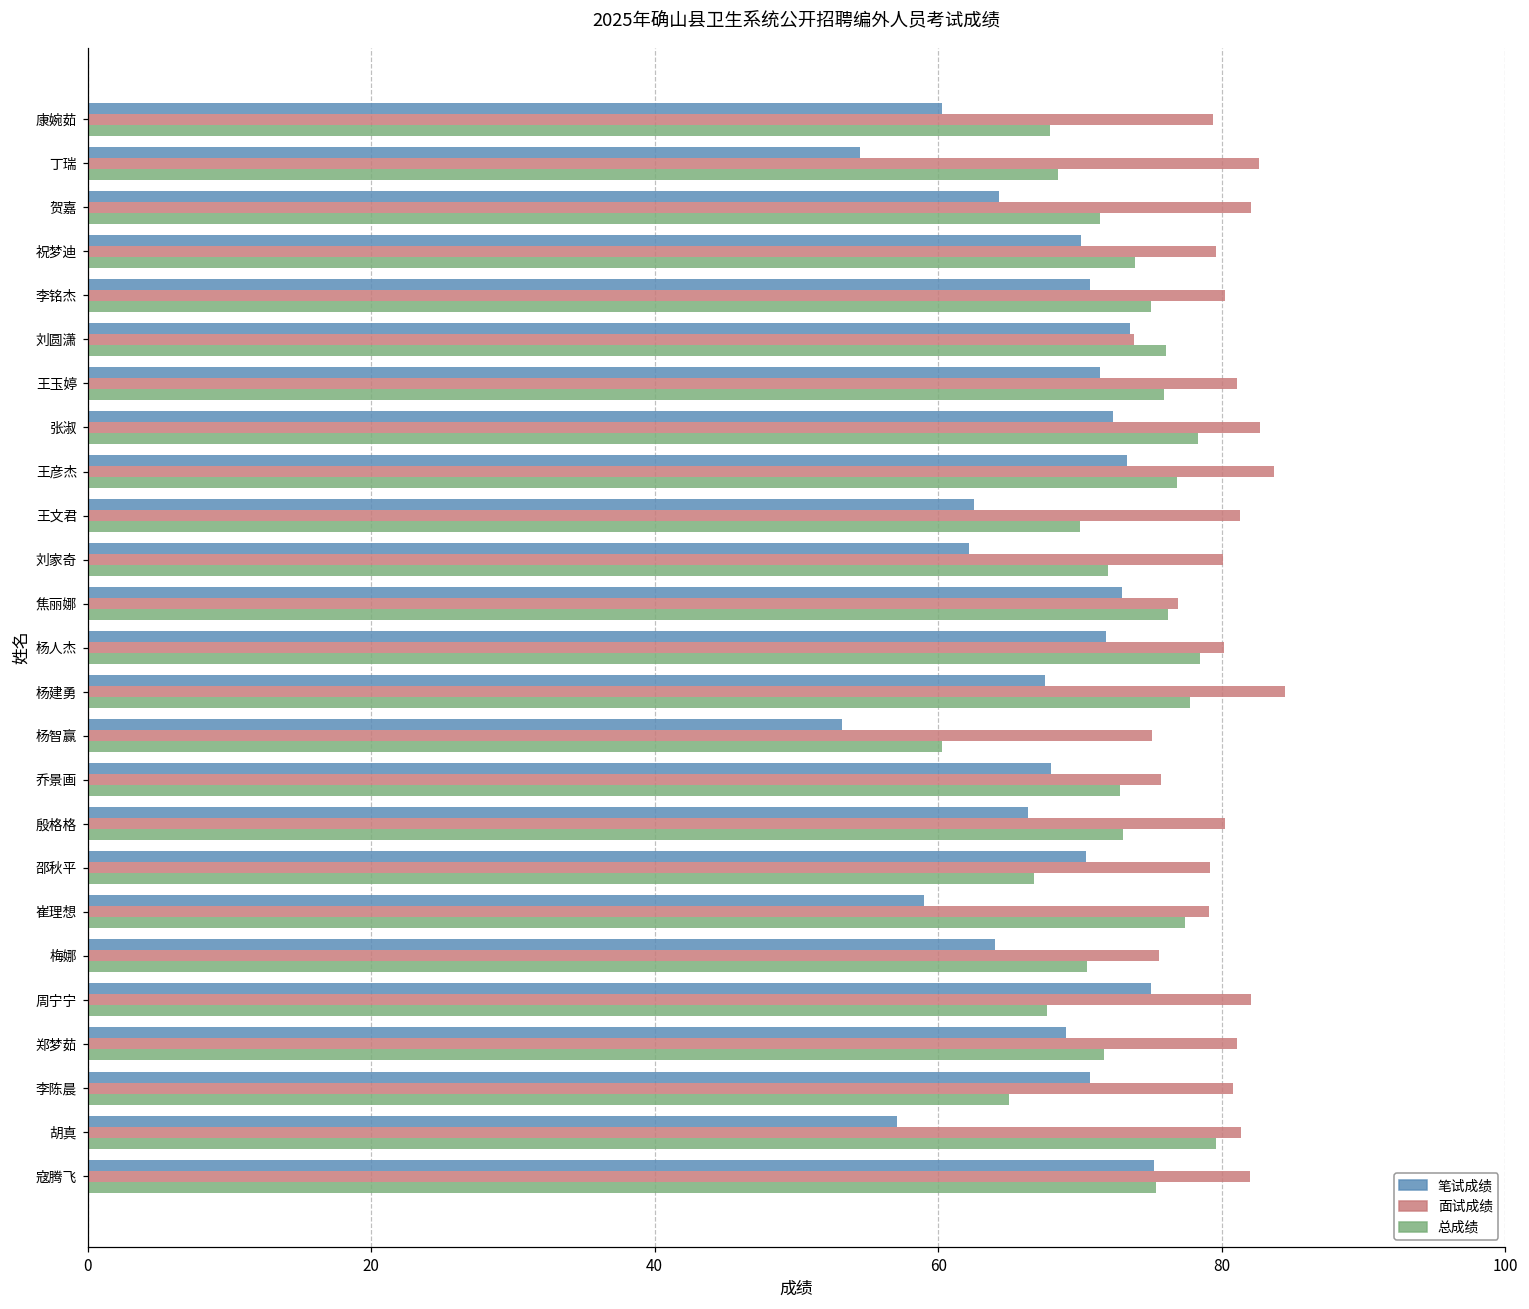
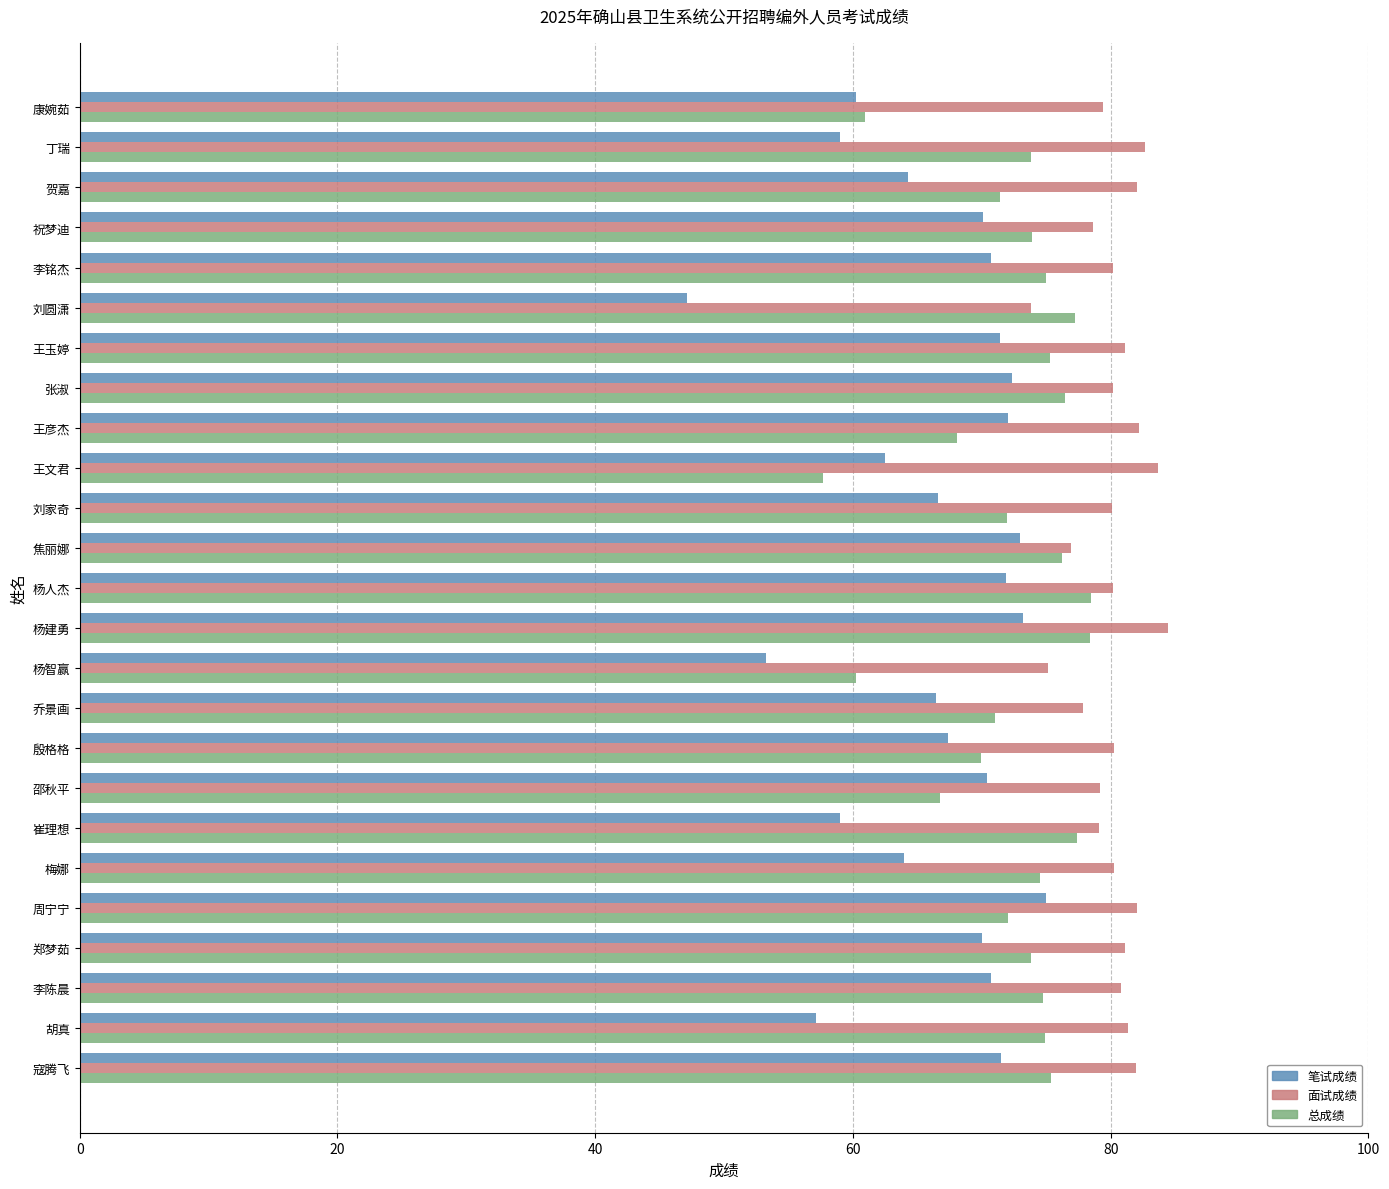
  {
    "笔试成绩": {
      "康婉茹": 60.3,
-     "丁瑞": 54.5,
+     "丁瑞": 59.0,
      "贺嘉": 64.3,
      "祝梦迪": 70.1,
      "李铭杰": 70.7,
-     "刘圆潇": 73.5,
+     "刘圆潇": 47.1,
      "王玉婷": 71.4,
      "张淑": 72.3,
-     "王彦杰": 73.3,
+     "王彦杰": 72.0,
      "王文君": 62.5,
-     "刘家奇": 62.2,
+     "刘家奇": 66.6,
      "焦丽娜": 73.0,
      "杨人杰": 71.9,
-     "杨建勇": 67.5,
+     "杨建勇": 73.2,
      "杨智赢": 53.2,
-     "乔景画": 68.0,
-     "殷格格": 66.3,
+     "乔景画": 66.4,
+     "殷格格": 67.4,
      "邵秋平": 70.4,
      "崔理想": 59.0,
      "梅娜": 64.0,
      "周宁宁": 75.0,
-     "郑梦茹": 69.0,
+     "郑梦茹": 70.0,
      "李陈晨": 70.7,
      "胡真": 57.1,
-     "寇腾飞": 75.2
+     "寇腾飞": 71.5
    },
    "面试成绩": {
      "康婉茹": 79.4,
      "丁瑞": 82.7,
      "贺嘉": 82.1,
-     "祝梦迪": 79.6,
+     "祝梦迪": 78.6,
      "李铭杰": 80.2,
      "刘圆潇": 73.8,
      "王玉婷": 81.1,
-     "张淑": 82.7,
-     "王彦杰": 83.7,
-     "王文君": 81.3,
+     "张淑": 80.2,
+     "王彦杰": 82.2,
+     "王文君": 83.7,
      "刘家奇": 80.1,
      "焦丽娜": 76.9,
      "杨人杰": 80.2,
      "杨建勇": 84.5,
      "杨智赢": 75.1,
-     "乔景画": 75.7,
+     "乔景画": 77.8,
      "殷格格": 80.2,
      "邵秋平": 79.2,
      "崔理想": 79.1,
-     "梅娜": 75.6,
+     "梅娜": 80.3,
      "周宁宁": 82.1,
      "郑梦茹": 81.1,
      "李陈晨": 80.8,
      "胡真": 81.3,
      "寇腾飞": 82.0
    },
    "总成绩": {
-     "康婉茹": 67.9,
-     "丁瑞": 68.5,
+     "康婉茹": 61.0,
+     "丁瑞": 73.8,
      "贺嘉": 71.4,
      "祝梦迪": 73.9,
      "李铭杰": 75.0,
-     "刘圆潇": 76.1,
-     "王玉婷": 75.9,
-     "张淑": 78.3,
-     "王彦杰": 76.9,
-     "王文君": 70.0,
+     "刘圆潇": 77.3,
+     "王玉婷": 75.3,
+     "张淑": 76.5,
+     "王彦杰": 68.0,
+     "王文君": 57.7,
      "刘家奇": 72.0,
      "焦丽娜": 76.2,
      "杨人杰": 78.5,
-     "杨建勇": 77.7,
+     "杨建勇": 78.4,
      "杨智赢": 60.2,
-     "乔景画": 72.8,
-     "殷格格": 73.0,
+     "乔景画": 71.0,
+     "殷格格": 70.0,
      "邵秋平": 66.8,
      "崔理想": 77.4,
-     "梅娜": 70.5,
-     "周宁宁": 67.7,
-     "郑梦茹": 71.7,
-     "李陈晨": 65.0,
-     "胡真": 79.6,
+     "梅娜": 74.5,
+     "周宁宁": 72.0,
+     "郑梦茹": 73.8,
+     "李陈晨": 74.7,
+     "胡真": 74.9,
      "寇腾飞": 75.4
    }
  }
